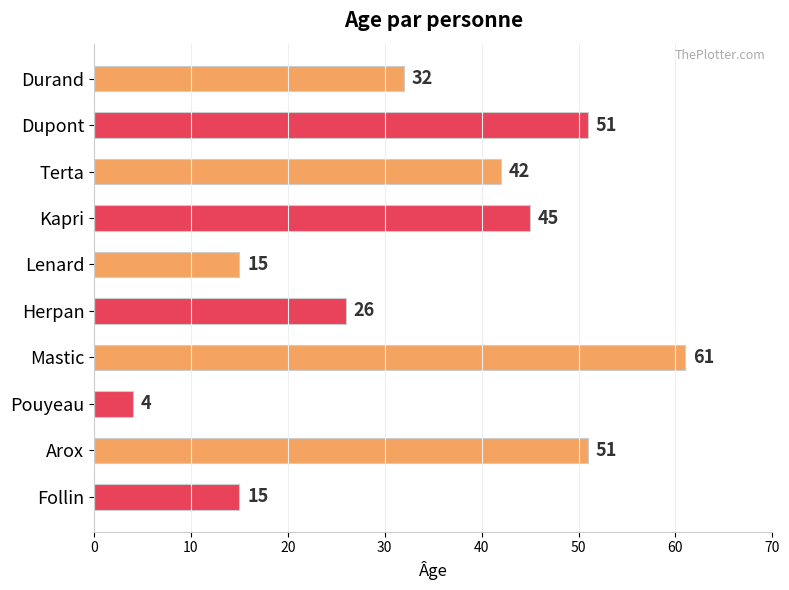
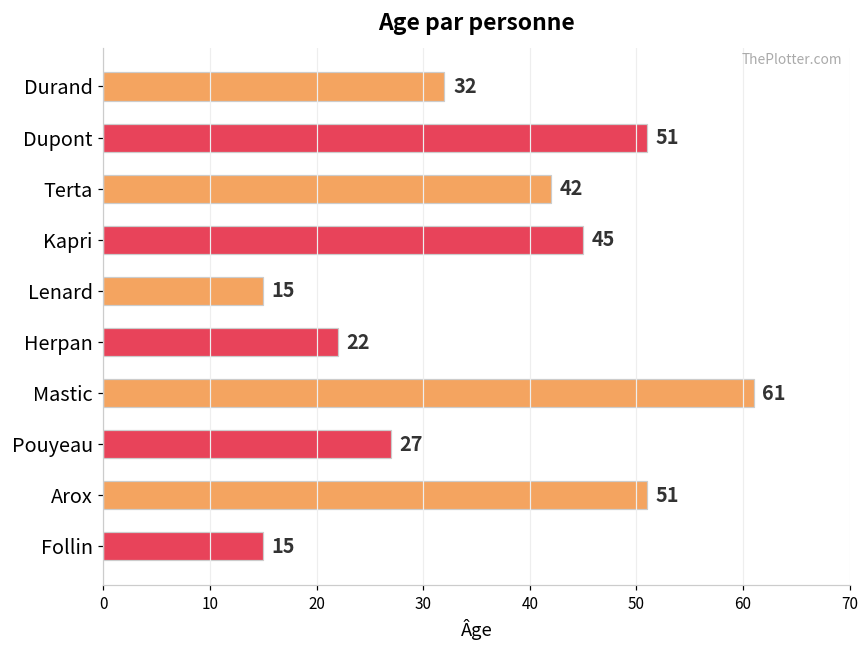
  {
    "Durand": 32,
    "Dupont": 51,
    "Terta": 42,
    "Kapri": 45,
    "Lenard": 15,
-   "Herpan": 26,
+   "Herpan": 22,
    "Mastic": 61,
-   "Pouyeau": 4,
+   "Pouyeau": 27,
    "Arox": 51,
    "Follin": 15
  }
